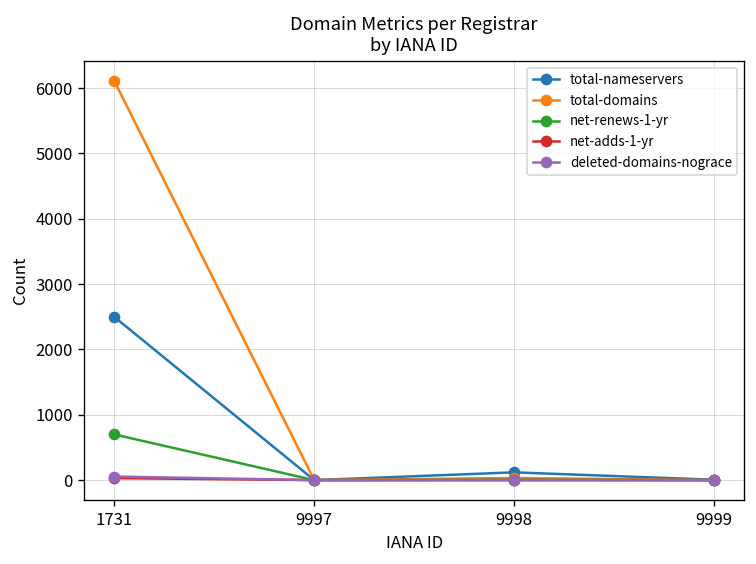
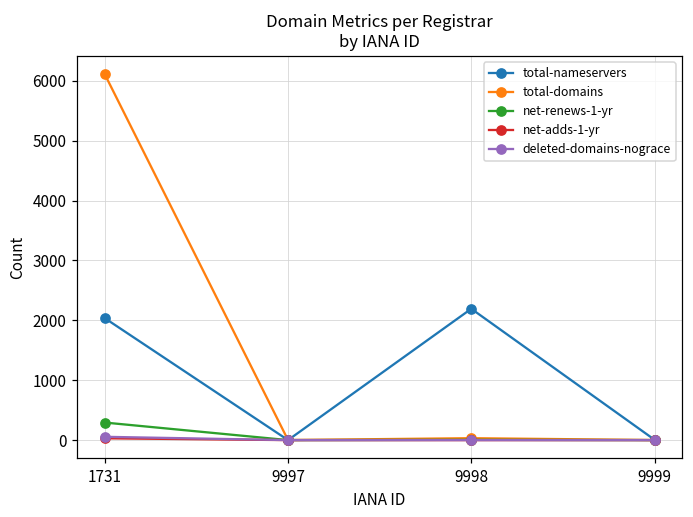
  {
    "total-nameservers": {
-     "1731": 2500,
-     "9998": 100
+     "1731": 2000,
+     "9998": 2200
    },
    "total-domains": {
      "1731": 6100
    },
    "net-renews-1-yr": {
-     "1731": 700
+     "1731": 300
    }
  }
